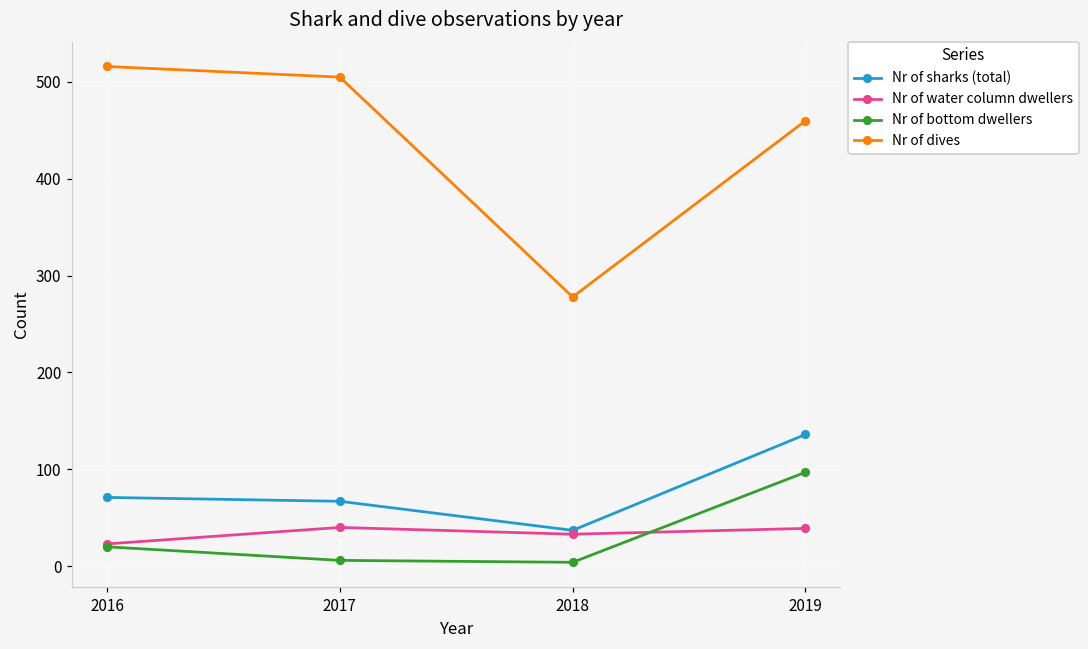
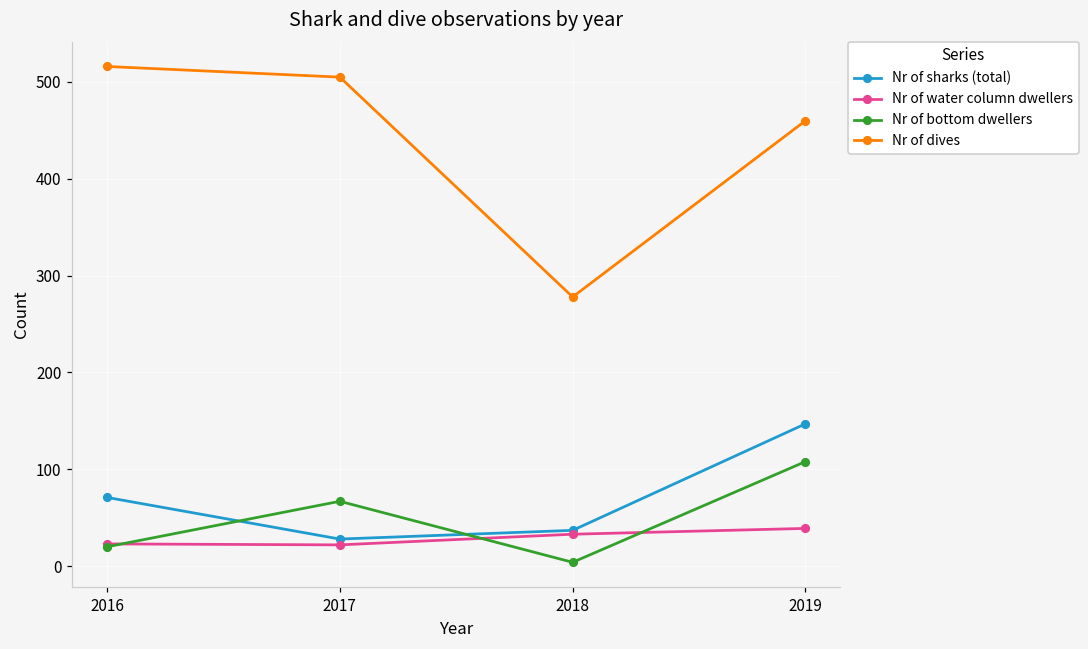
  {
    "Nr of sharks (total)": {
      "2016": 70,
-     "2017": 70,
+     "2017": 30,
      "2018": 40,
-     "2019": 140
+     "2019": 150
    },
    "Nr of water column dwellers": {
      "2016": 20,
-     "2017": 40,
+     "2017": 20,
      "2018": 30,
      "2019": 40
    },
    "Nr of bottom dwellers": {
      "2016": 20,
-     "2017": 10,
+     "2017": 70,
      "2018": 0,
-     "2019": 100
+     "2019": 110
    },
    "Nr of dives": {
      "2016": 520,
      "2017": 510,
      "2018": 280,
      "2019": 460
    }
  }
